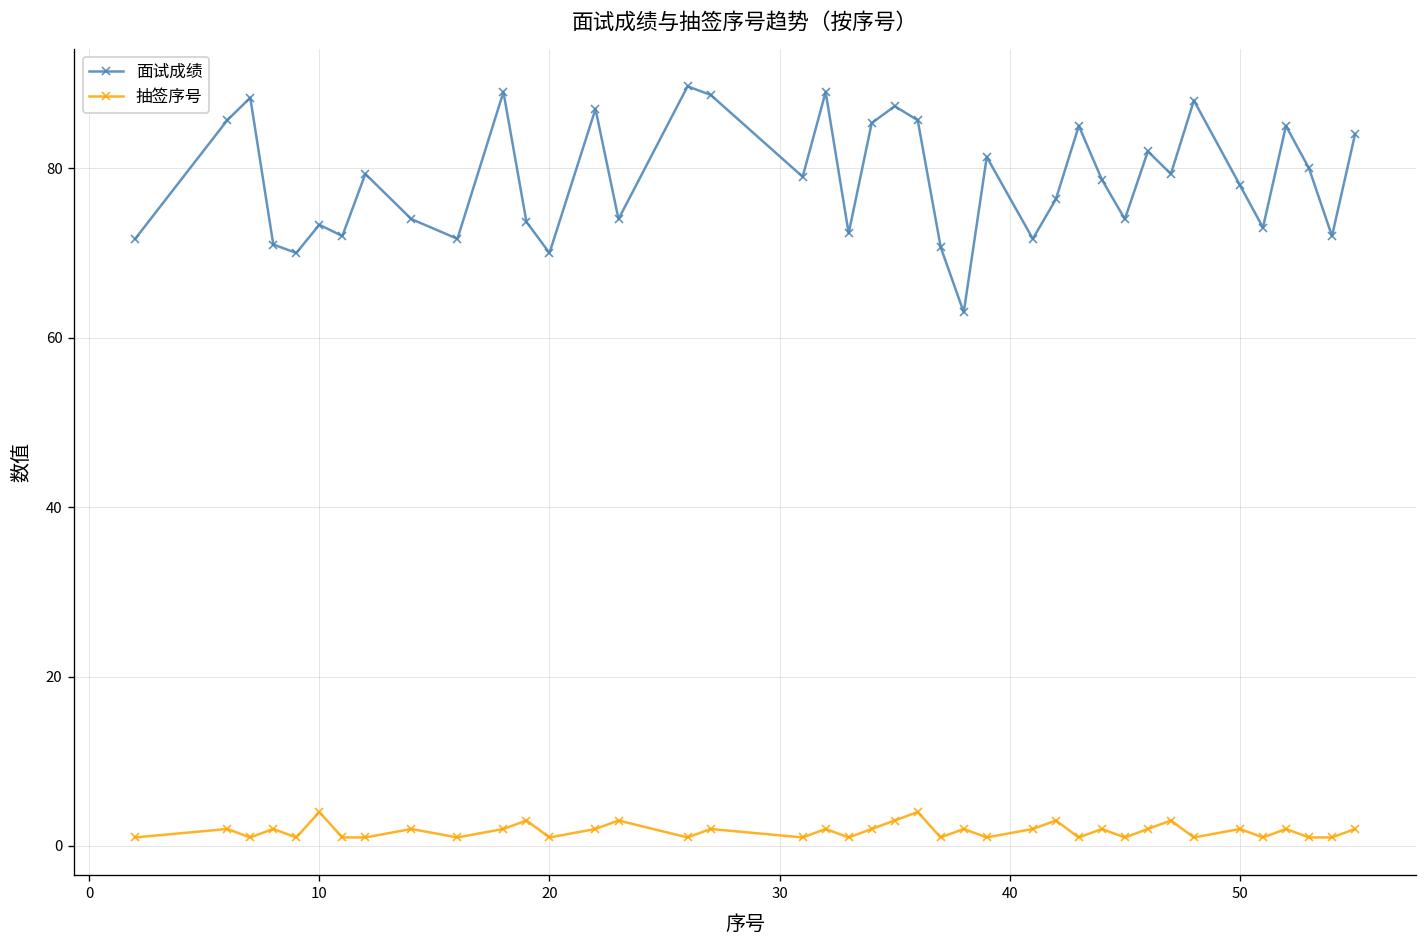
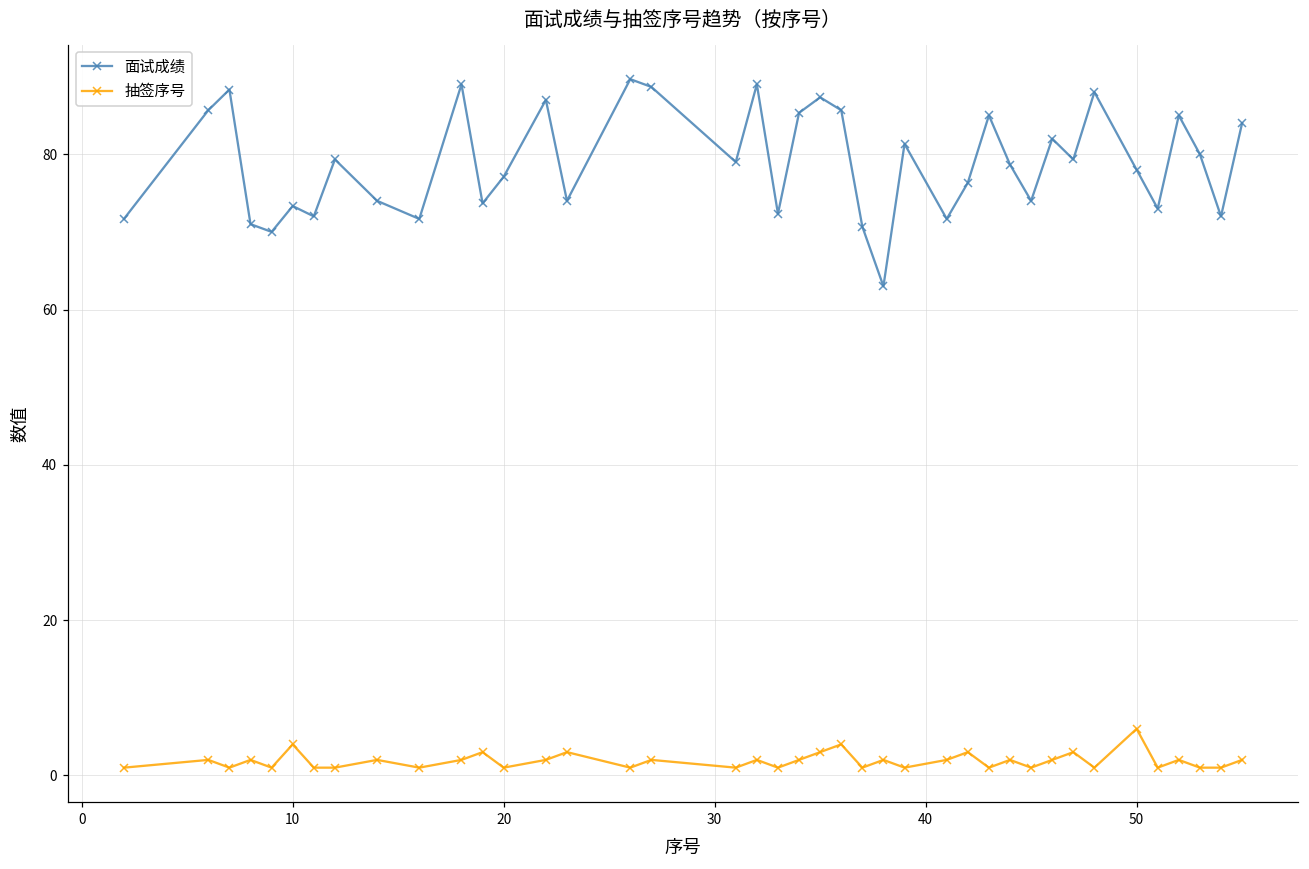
  {
    "面试成绩": {
      "10": 73,
-     "20": 70,
+     "20": 77,
      "50": 78
    },
    "抽签序号": {
      "10": 4,
      "20": 1,
-     "50": 2
+     "50": 6
    }
  }
